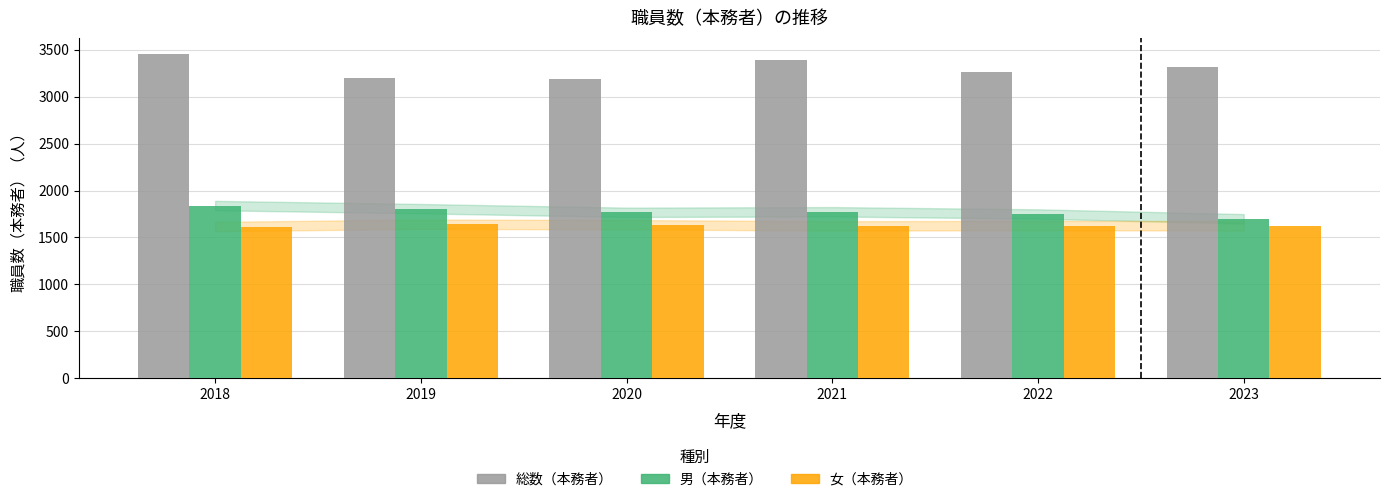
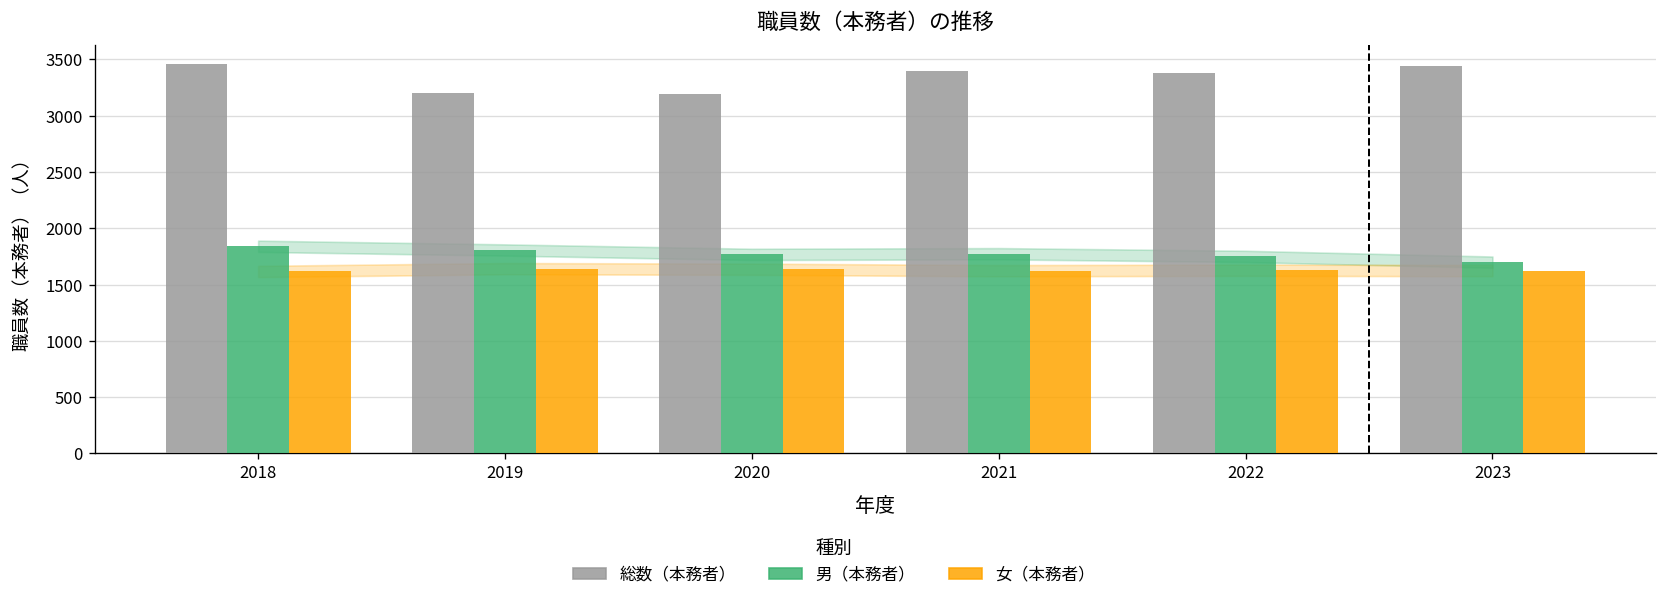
  {
    "総数（本務者）": {
      "2018": 3500,
      "2019": 3200,
      "2020": 3200,
      "2021": 3400,
-     "2022": 3300,
-     "2023": 3300
+     "2022": 3400,
+     "2023": 3400
    }
  }
